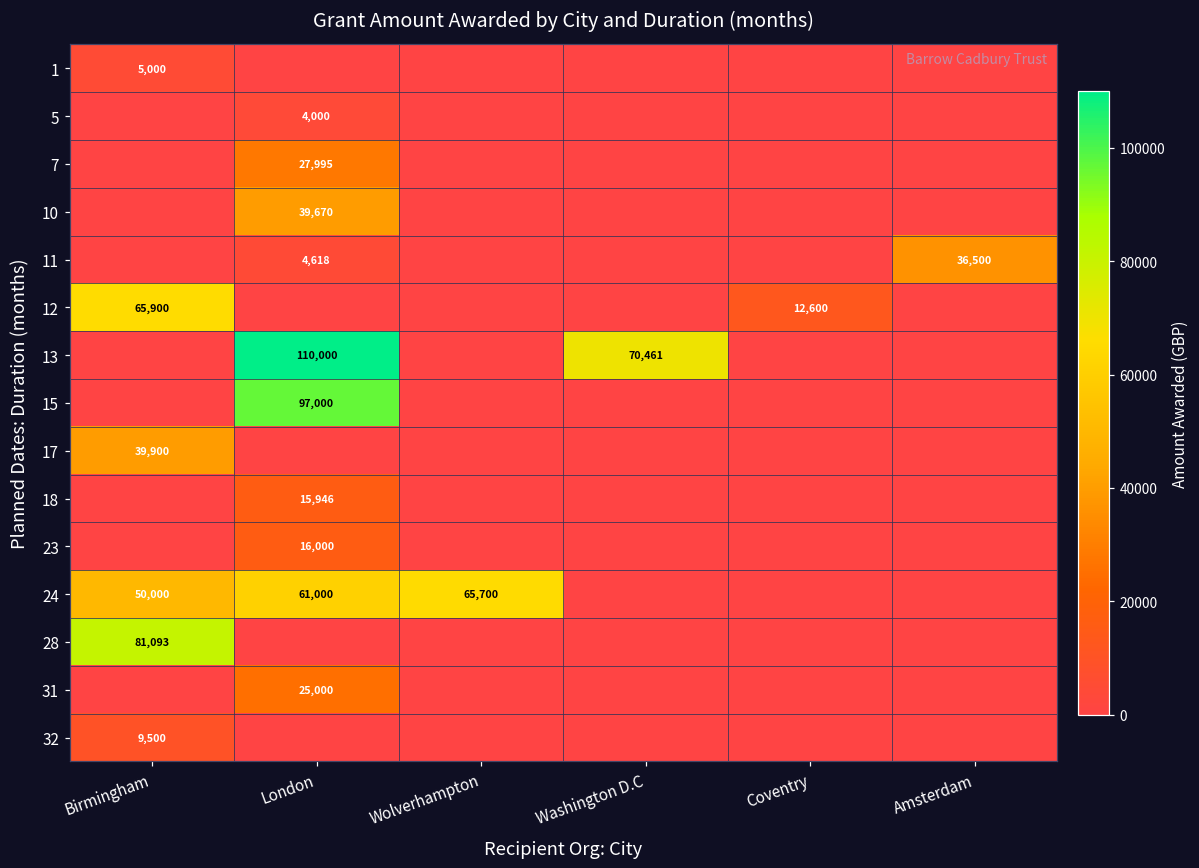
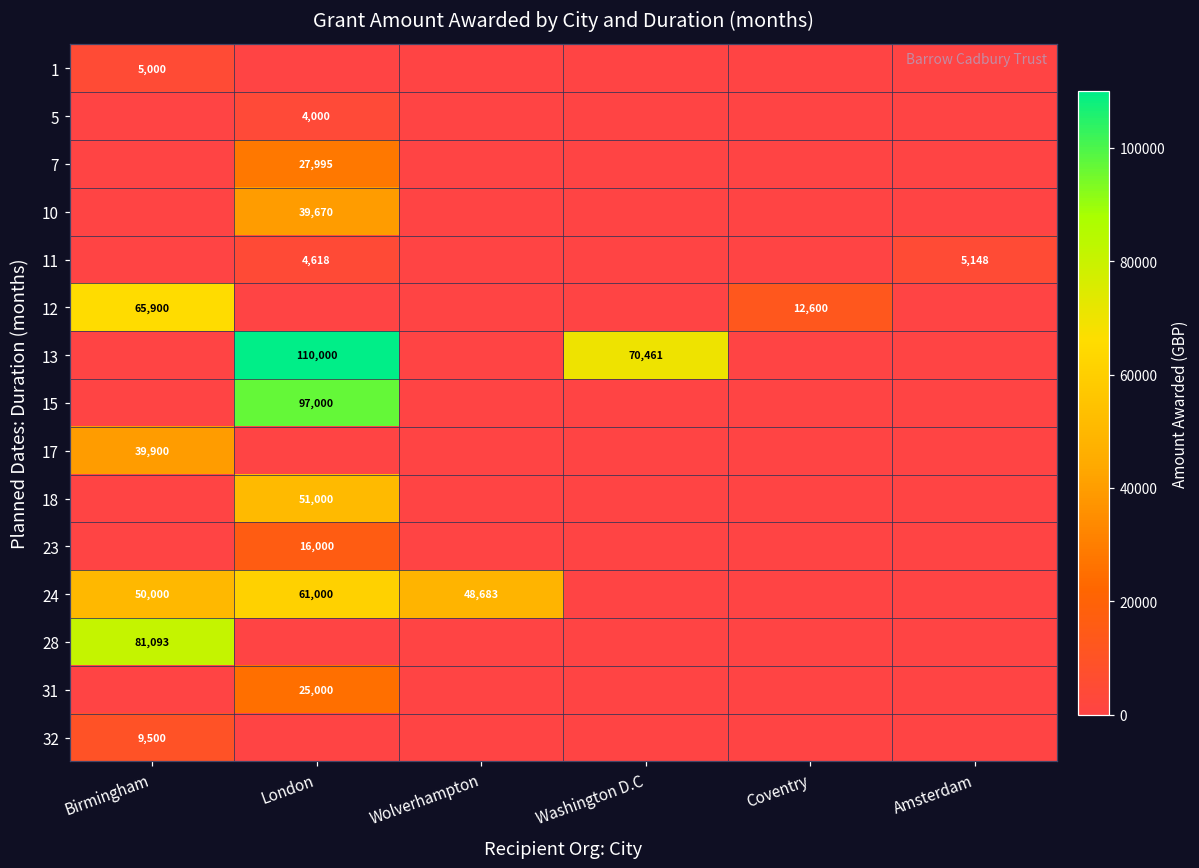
  {
    "1": {
      "Birmingham": "5,000"
    },
    "5": {
      "London": "4,000"
    },
    "7": {
      "London": "27,995"
    },
    "10": {
      "London": "39,670"
    },
    "11": {
      "London": "4,618",
-     "Amsterdam": "36,500"
+     "Amsterdam": "5,148"
    },
    "12": {
      "Birmingham": "65,900",
      "Coventry": "12,600"
    },
    "13": {
      "London": "110,000",
      "Washington D.C": "70,461"
    },
    "15": {
      "London": "97,000"
    },
    "17": {
      "Birmingham": "39,900"
    },
    "18": {
-     "London": "15,946"
+     "London": "51,000"
    },
    "23": {
      "London": "16,000"
    },
    "24": {
      "Birmingham": "50,000",
      "London": "61,000",
-     "Wolverhampton": "65,700"
+     "Wolverhampton": "48,683"
    },
    "28": {
      "Birmingham": "81,093"
    },
    "31": {
      "London": "25,000"
    },
    "32": {
      "Birmingham": "9,500"
    }
  }
